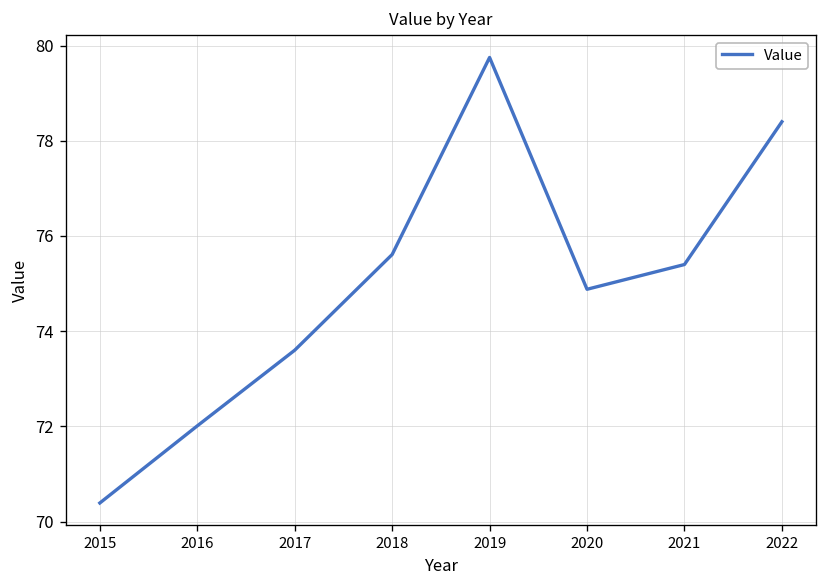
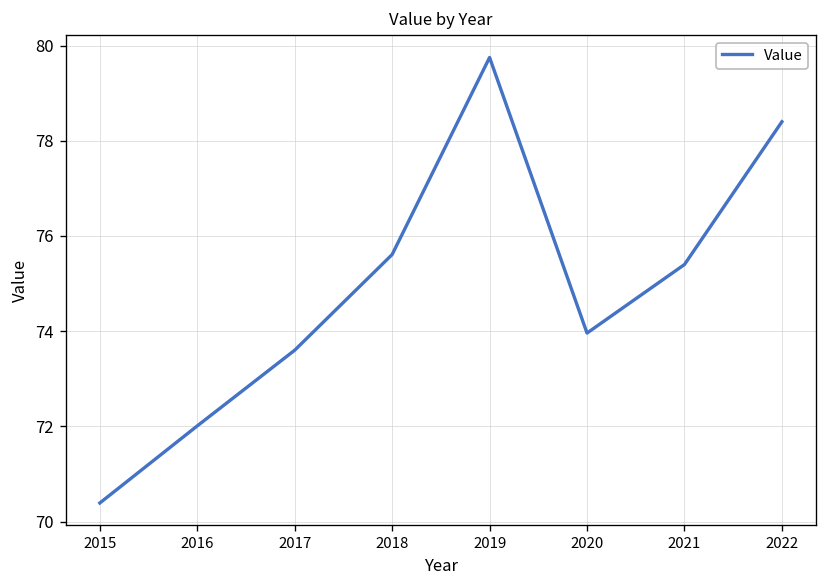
  {
    "2015": 70.4,
    "2016": 72.0,
    "2017": 73.6,
    "2018": 75.6,
    "2019": 79.8,
-   "2020": 74.9,
+   "2020": 74.0,
    "2021": 75.4,
    "2022": 78.4
  }
